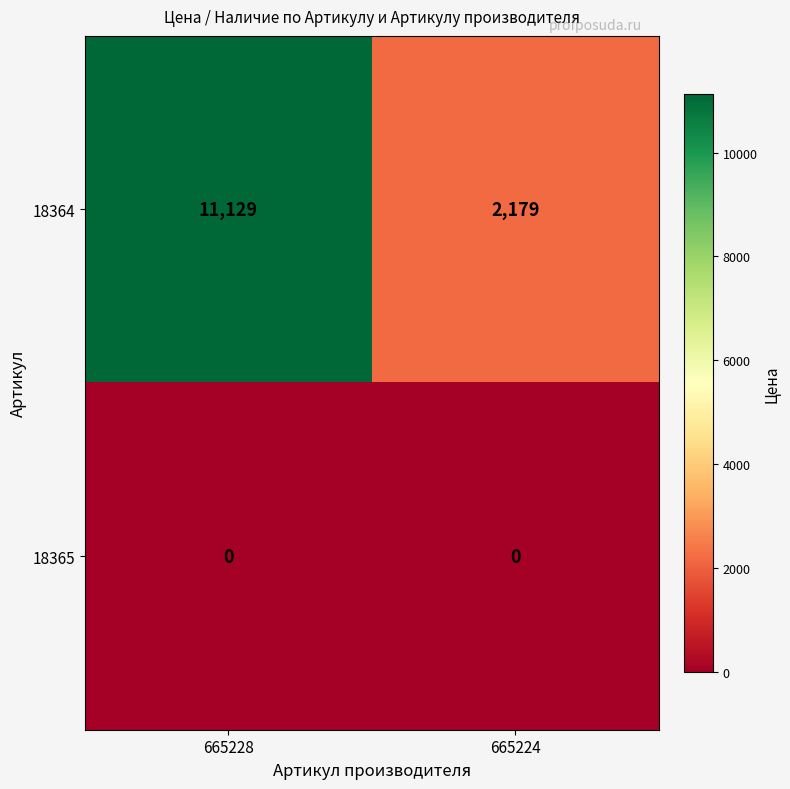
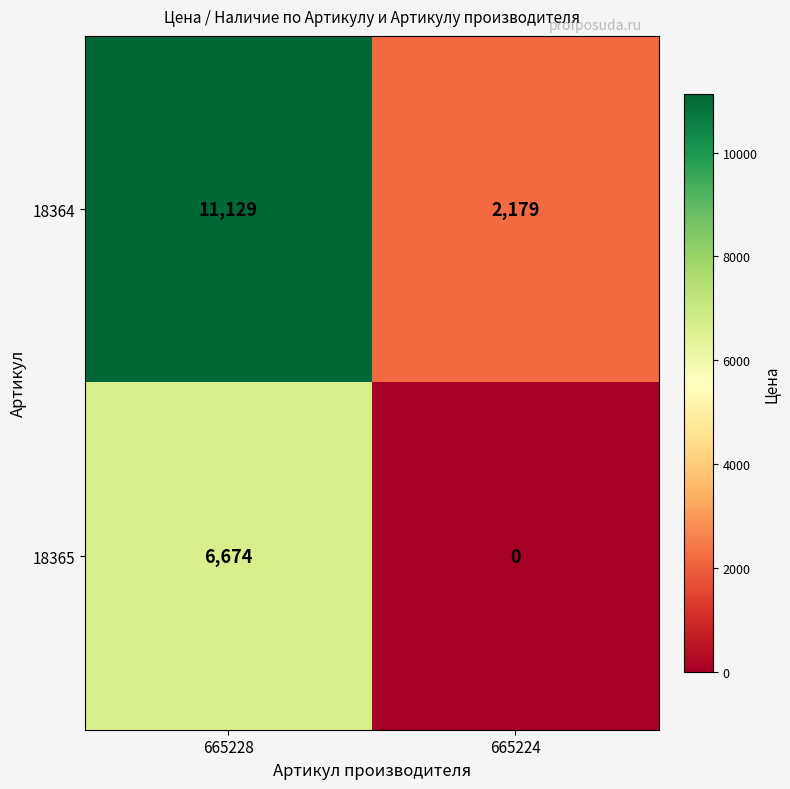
  {
    "18364": {
      "665228": "11,129",
      "665224": "2,179"
    },
    "18365": {
-     "665228": "0",
+     "665228": "6,674",
      "665224": "0"
    }
  }
